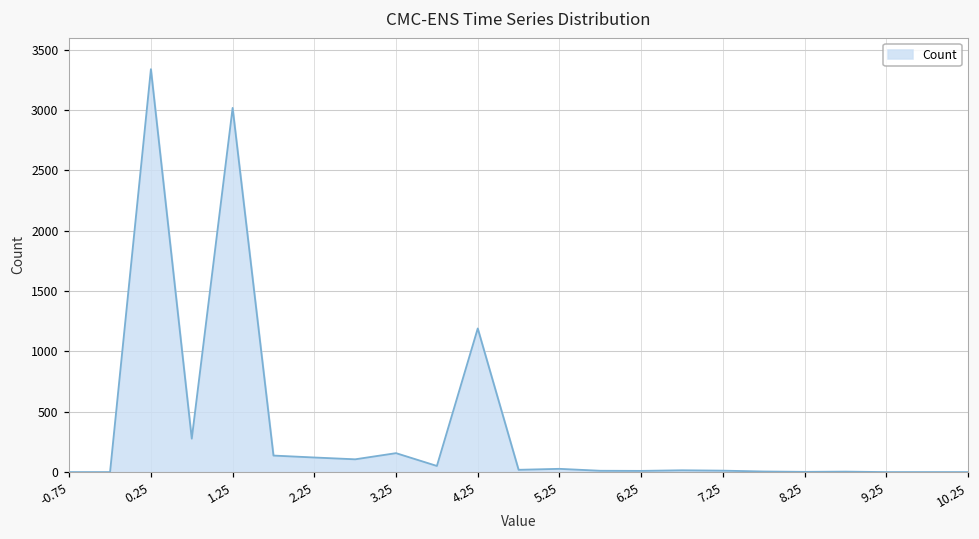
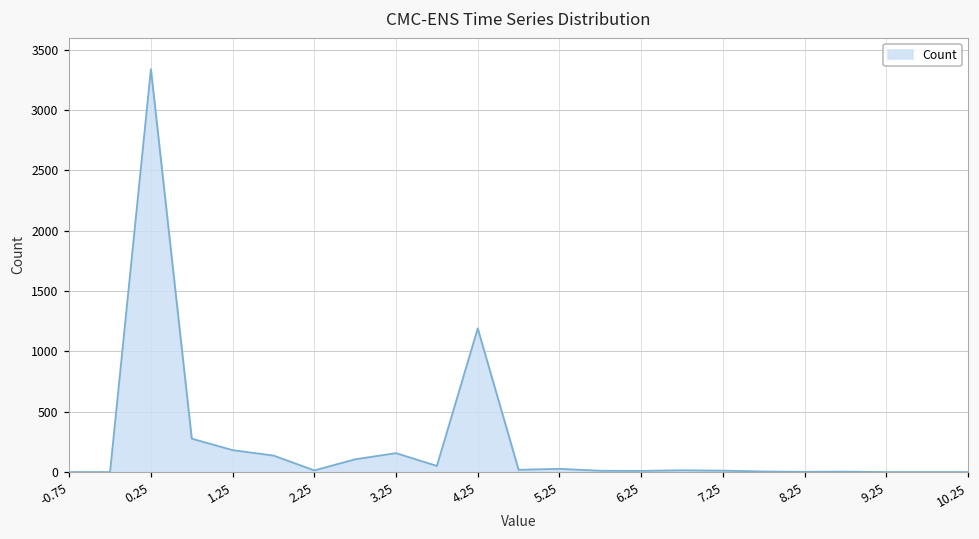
  {
    "-0.75": 0,
    "0.25": 3340,
-   "1.25": 3020,
-   "2.25": 120,
+   "1.25": 180,
+   "2.25": 10,
    "3.25": 160,
    "4.25": 1190,
    "5.25": 30,
    "6.25": 10,
    "7.25": 10,
    "8.25": 0,
    "9.25": 0,
    "10.25": 0
  }
